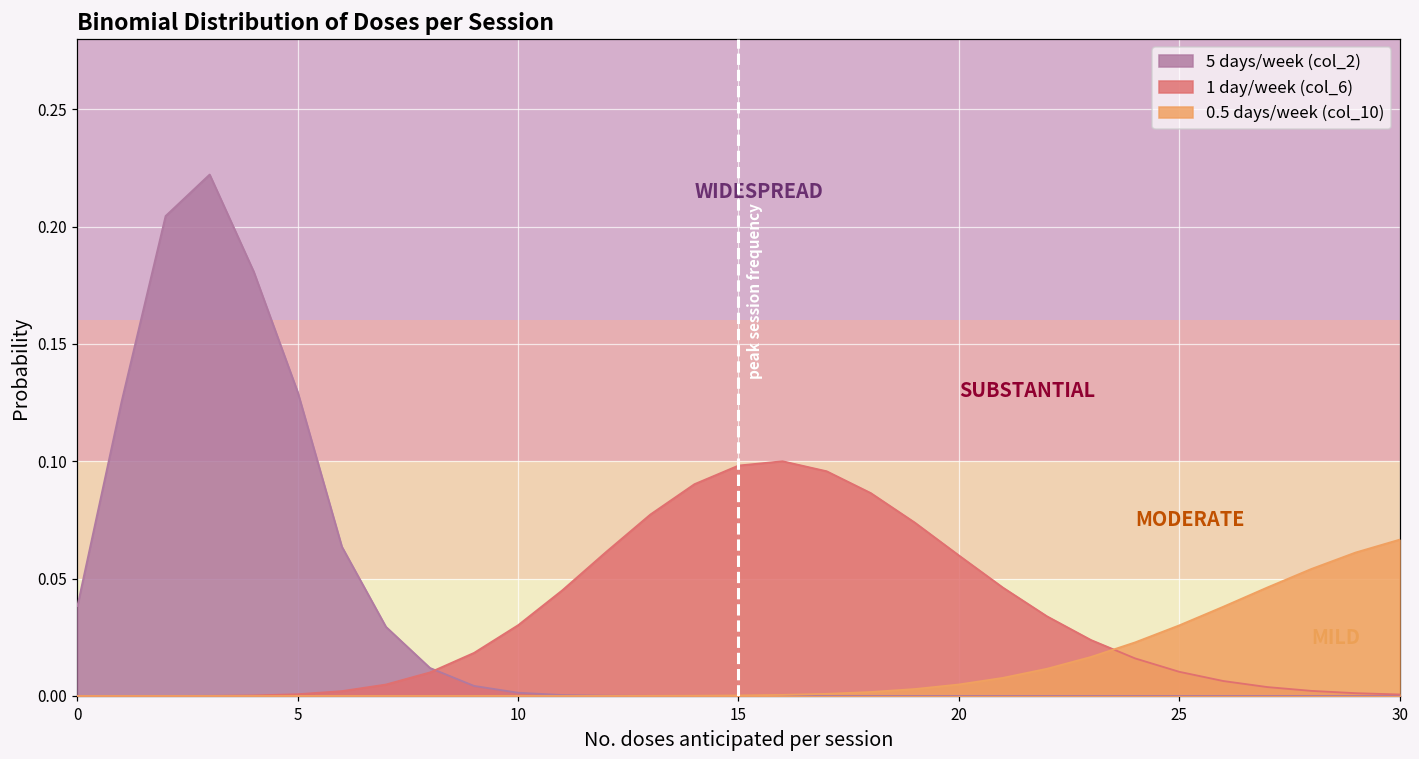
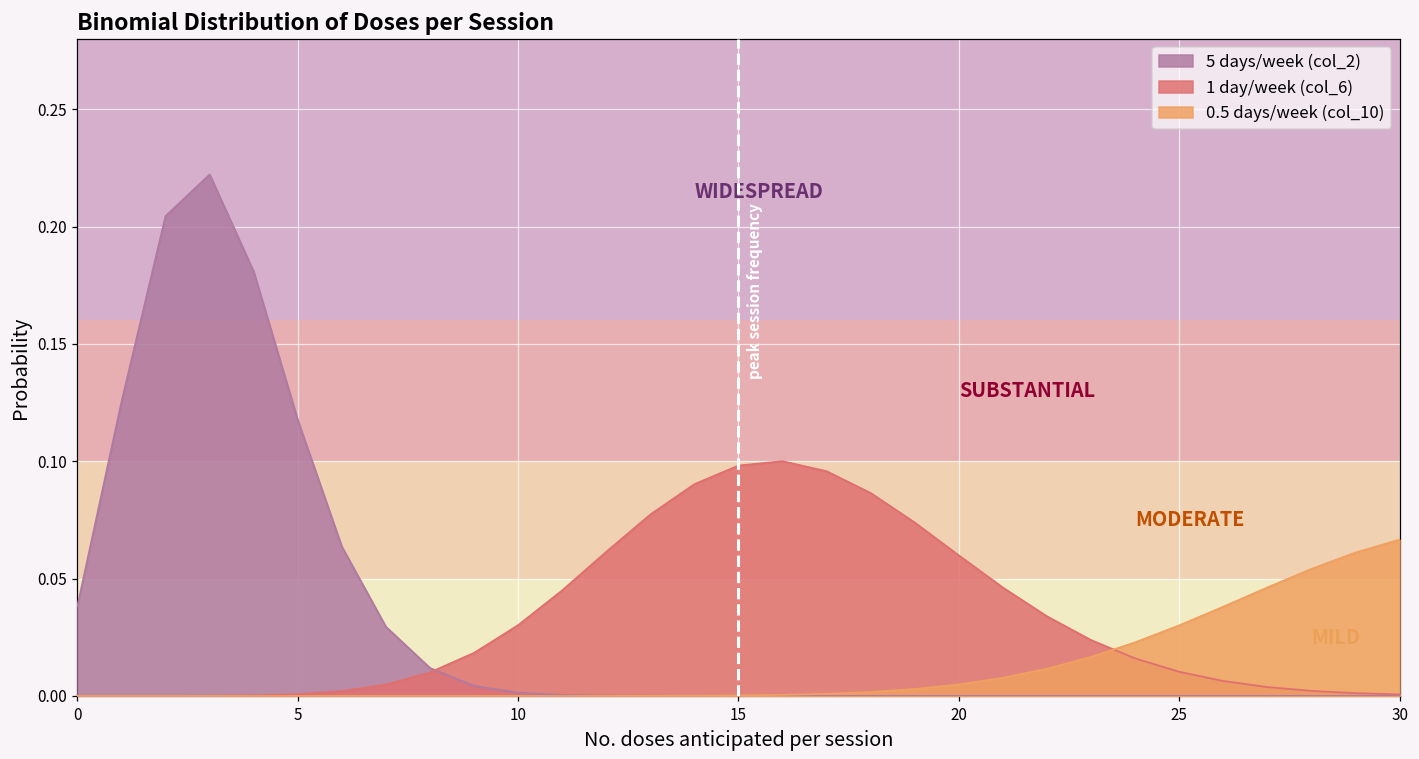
  {
    "5 days/week (col_2)": {
      "0": 0.038,
-     "5": 0.129,
+     "5": 0.118,
      "10": 0.001,
      "20": 0.000,
      "25": 0.000
    }
  }
